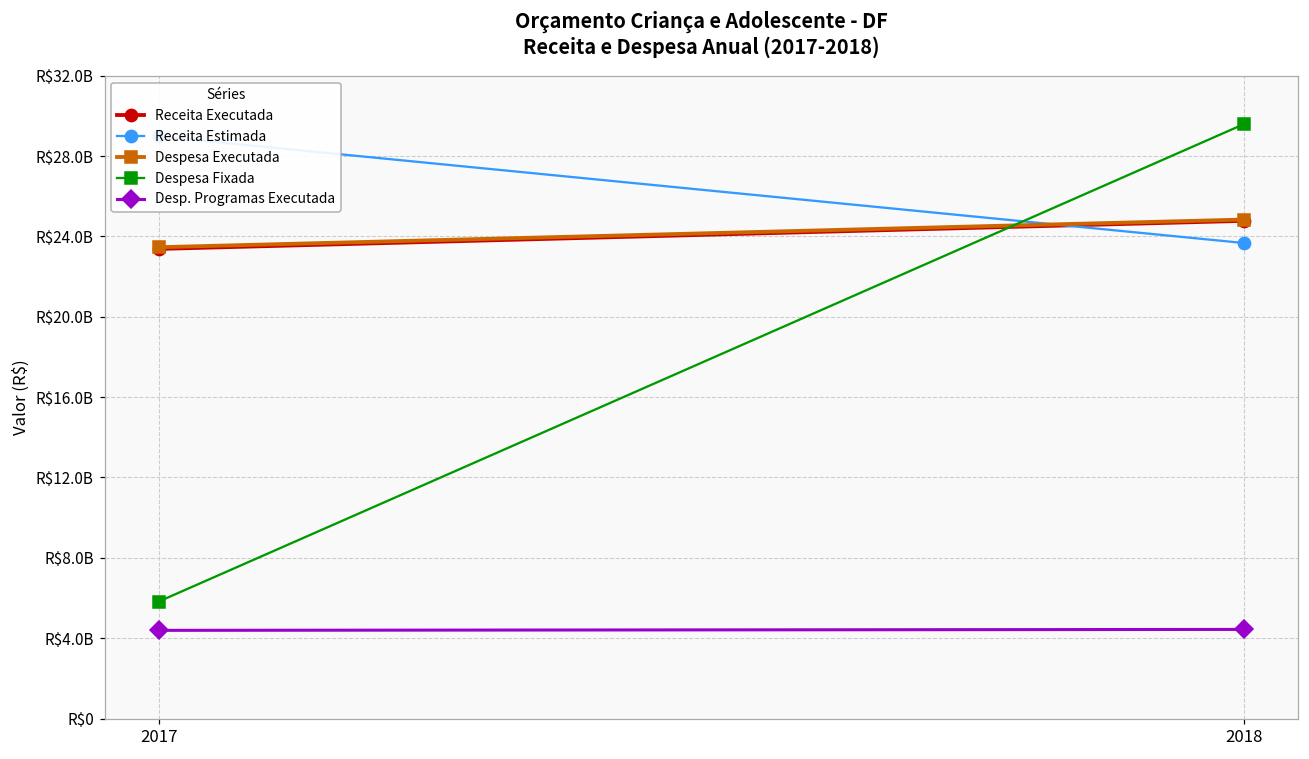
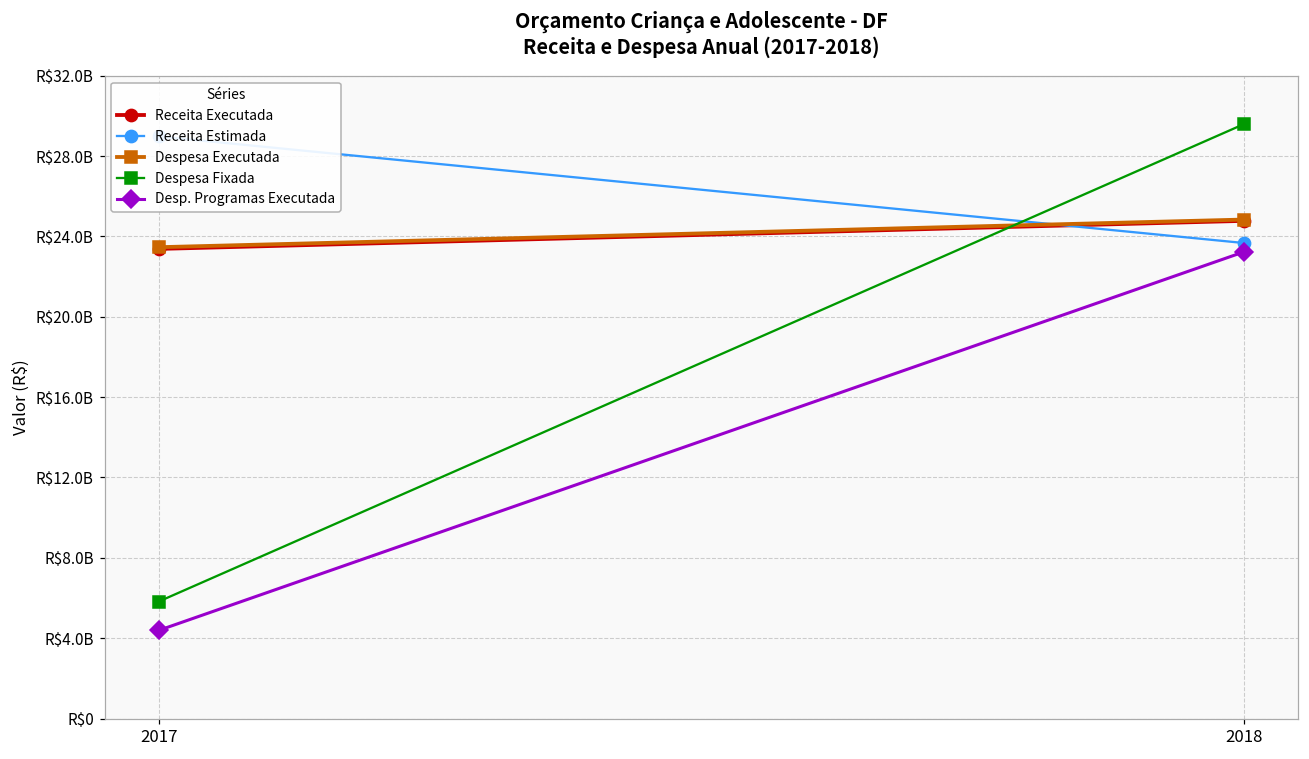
  {
    "Receita Estimada": {
      "2018": "R$23700000000"
    },
    "Despesa Fixada": {
      "2017": "R$5800000000",
      "2018": "R$29600000000"
    },
    "Desp. Programas Executada": {
      "2017": "R$4400000000",
-     "2018": "R$4400000000"
+     "2018": "R$23200000000"
    }
  }
